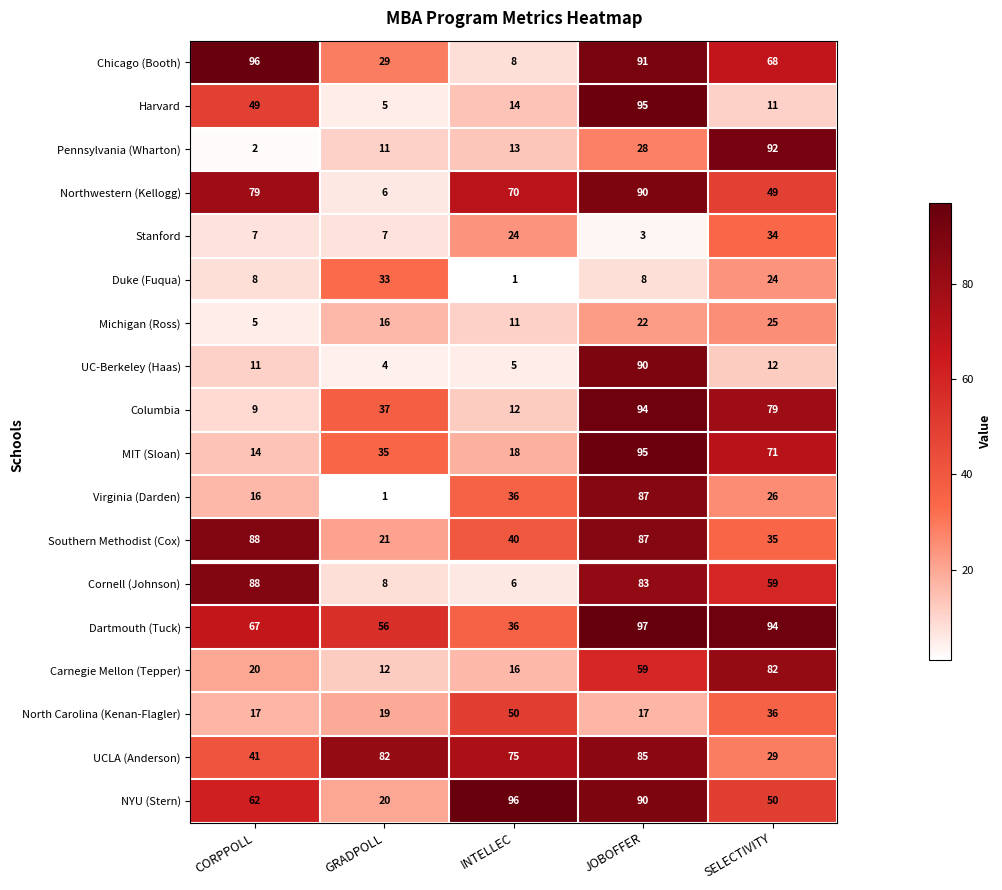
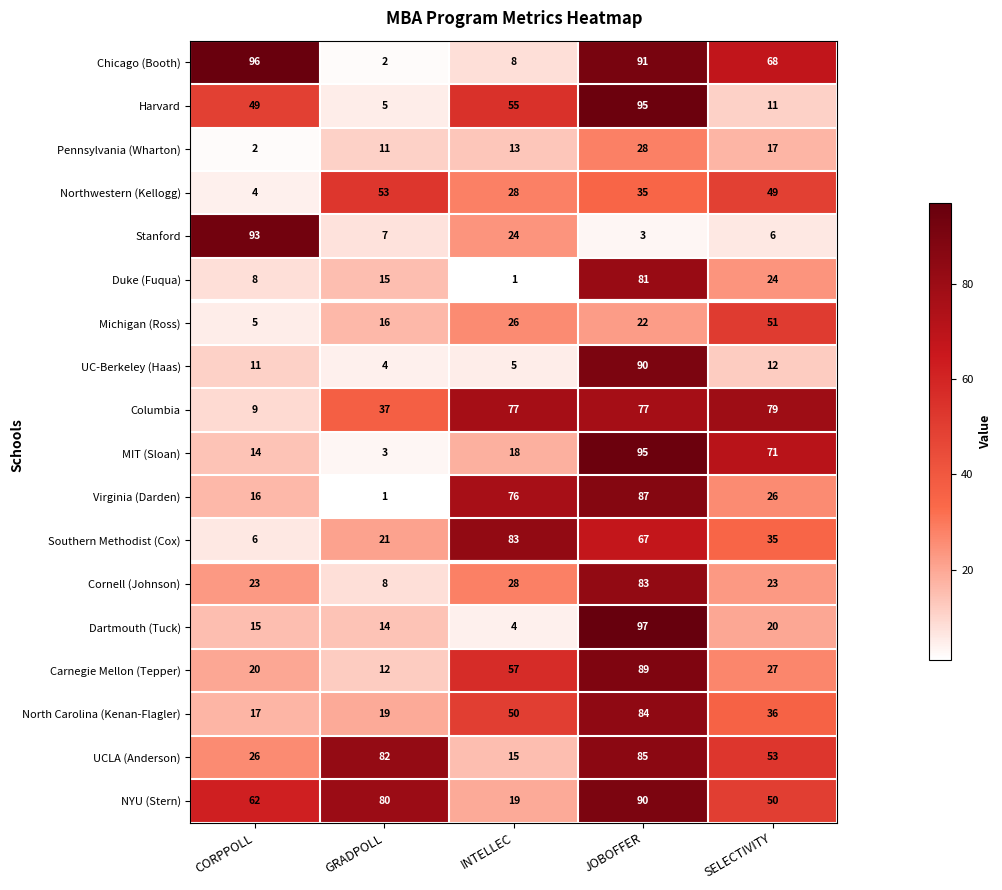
  {
    "Chicago (Booth)": {
      "CORPPOLL": 96,
-     "GRADPOLL": 29,
+     "GRADPOLL": 2,
      "INTELLEC": 8,
      "JOBOFFER": 91,
      "SELECTIVITY": 68
    },
    "Harvard": {
      "CORPPOLL": 49,
      "GRADPOLL": 5,
-     "INTELLEC": 14,
+     "INTELLEC": 55,
      "JOBOFFER": 95,
      "SELECTIVITY": 11
    },
    "Pennsylvania (Wharton)": {
      "CORPPOLL": 2,
      "GRADPOLL": 11,
      "INTELLEC": 13,
      "JOBOFFER": 28,
-     "SELECTIVITY": 92
+     "SELECTIVITY": 17
    },
    "Northwestern (Kellogg)": {
-     "CORPPOLL": 79,
-     "GRADPOLL": 6,
-     "INTELLEC": 70,
-     "JOBOFFER": 90,
+     "CORPPOLL": 4,
+     "GRADPOLL": 53,
+     "INTELLEC": 28,
+     "JOBOFFER": 35,
      "SELECTIVITY": 49
    },
    "Stanford": {
-     "CORPPOLL": 7,
+     "CORPPOLL": 93,
      "GRADPOLL": 7,
      "INTELLEC": 24,
      "JOBOFFER": 3,
-     "SELECTIVITY": 34
+     "SELECTIVITY": 6
    },
    "Duke (Fuqua)": {
      "CORPPOLL": 8,
-     "GRADPOLL": 33,
+     "GRADPOLL": 15,
      "INTELLEC": 1,
-     "JOBOFFER": 8,
+     "JOBOFFER": 81,
      "SELECTIVITY": 24
    },
    "Michigan (Ross)": {
      "CORPPOLL": 5,
      "GRADPOLL": 16,
-     "INTELLEC": 11,
+     "INTELLEC": 26,
      "JOBOFFER": 22,
-     "SELECTIVITY": 25
+     "SELECTIVITY": 51
    },
    "UC-Berkeley (Haas)": {
      "CORPPOLL": 11,
      "GRADPOLL": 4,
      "INTELLEC": 5,
      "JOBOFFER": 90,
      "SELECTIVITY": 12
    },
    "Columbia": {
      "CORPPOLL": 9,
      "GRADPOLL": 37,
-     "INTELLEC": 12,
-     "JOBOFFER": 94,
+     "INTELLEC": 77,
+     "JOBOFFER": 77,
      "SELECTIVITY": 79
    },
    "MIT (Sloan)": {
      "CORPPOLL": 14,
-     "GRADPOLL": 35,
+     "GRADPOLL": 3,
      "INTELLEC": 18,
      "JOBOFFER": 95,
      "SELECTIVITY": 71
    },
    "Virginia (Darden)": {
      "CORPPOLL": 16,
      "GRADPOLL": 1,
-     "INTELLEC": 36,
+     "INTELLEC": 76,
      "JOBOFFER": 87,
      "SELECTIVITY": 26
    },
    "Southern Methodist (Cox)": {
-     "CORPPOLL": 88,
+     "CORPPOLL": 6,
      "GRADPOLL": 21,
-     "INTELLEC": 40,
-     "JOBOFFER": 87,
+     "INTELLEC": 83,
+     "JOBOFFER": 67,
      "SELECTIVITY": 35
    },
    "Cornell (Johnson)": {
-     "CORPPOLL": 88,
+     "CORPPOLL": 23,
      "GRADPOLL": 8,
-     "INTELLEC": 6,
+     "INTELLEC": 28,
      "JOBOFFER": 83,
-     "SELECTIVITY": 59
+     "SELECTIVITY": 23
    },
    "Dartmouth (Tuck)": {
-     "CORPPOLL": 67,
-     "GRADPOLL": 56,
-     "INTELLEC": 36,
+     "CORPPOLL": 15,
+     "GRADPOLL": 14,
+     "INTELLEC": 4,
      "JOBOFFER": 97,
-     "SELECTIVITY": 94
+     "SELECTIVITY": 20
    },
    "Carnegie Mellon (Tepper)": {
      "CORPPOLL": 20,
      "GRADPOLL": 12,
-     "INTELLEC": 16,
-     "JOBOFFER": 59,
-     "SELECTIVITY": 82
+     "INTELLEC": 57,
+     "JOBOFFER": 89,
+     "SELECTIVITY": 27
    },
    "North Carolina (Kenan-Flagler)": {
      "CORPPOLL": 17,
      "GRADPOLL": 19,
      "INTELLEC": 50,
-     "JOBOFFER": 17,
+     "JOBOFFER": 84,
      "SELECTIVITY": 36
    },
    "UCLA (Anderson)": {
-     "CORPPOLL": 41,
+     "CORPPOLL": 26,
      "GRADPOLL": 82,
-     "INTELLEC": 75,
+     "INTELLEC": 15,
      "JOBOFFER": 85,
-     "SELECTIVITY": 29
+     "SELECTIVITY": 53
    },
    "NYU (Stern)": {
      "CORPPOLL": 62,
-     "GRADPOLL": 20,
-     "INTELLEC": 96,
+     "GRADPOLL": 80,
+     "INTELLEC": 19,
      "JOBOFFER": 90,
      "SELECTIVITY": 50
    }
  }
